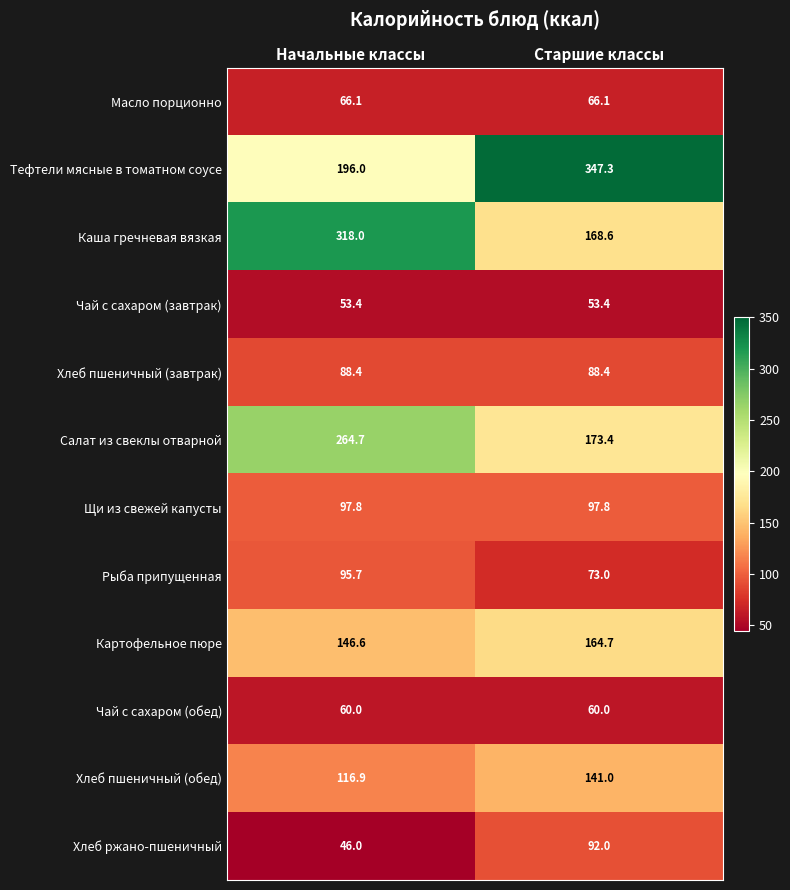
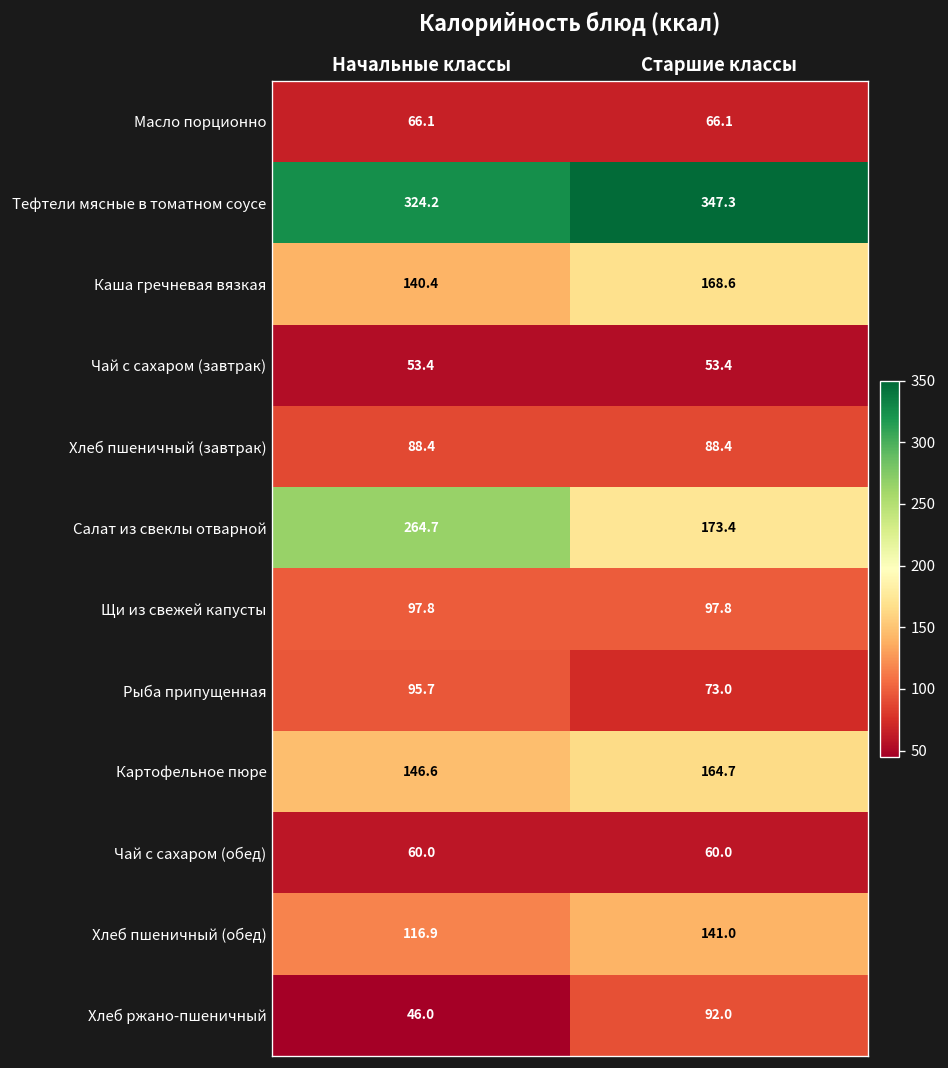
  {
    "Масло порционно": {
      "Начальные классы": 66.1,
      "Старшие классы": 66.1
    },
    "Тефтели мясные в томатном соусе": {
-     "Начальные классы": 196.0,
+     "Начальные классы": 324.2,
      "Старшие классы": 347.3
    },
    "Каша гречневая вязкая": {
-     "Начальные классы": 318.0,
+     "Начальные классы": 140.4,
      "Старшие классы": 168.6
    },
    "Чай с сахаром (завтрак)": {
      "Начальные классы": 53.4,
      "Старшие классы": 53.4
    },
    "Хлеб пшеничный (завтрак)": {
      "Начальные классы": 88.4,
      "Старшие классы": 88.4
    },
    "Салат из свеклы отварной": {
      "Начальные классы": 264.7,
      "Старшие классы": 173.4
    },
    "Щи из свежей капусты": {
      "Начальные классы": 97.8,
      "Старшие классы": 97.8
    },
    "Рыба припущенная": {
      "Начальные классы": 95.7,
      "Старшие классы": 73.0
    },
    "Картофельное пюре": {
      "Начальные классы": 146.6,
      "Старшие классы": 164.7
    },
    "Чай с сахаром (обед)": {
      "Начальные классы": 60.0,
      "Старшие классы": 60.0
    },
    "Хлеб пшеничный (обед)": {
      "Начальные классы": 116.9,
      "Старшие классы": 141.0
    },
    "Хлеб ржано-пшеничный": {
      "Начальные классы": 46.0,
      "Старшие классы": 92.0
    }
  }
